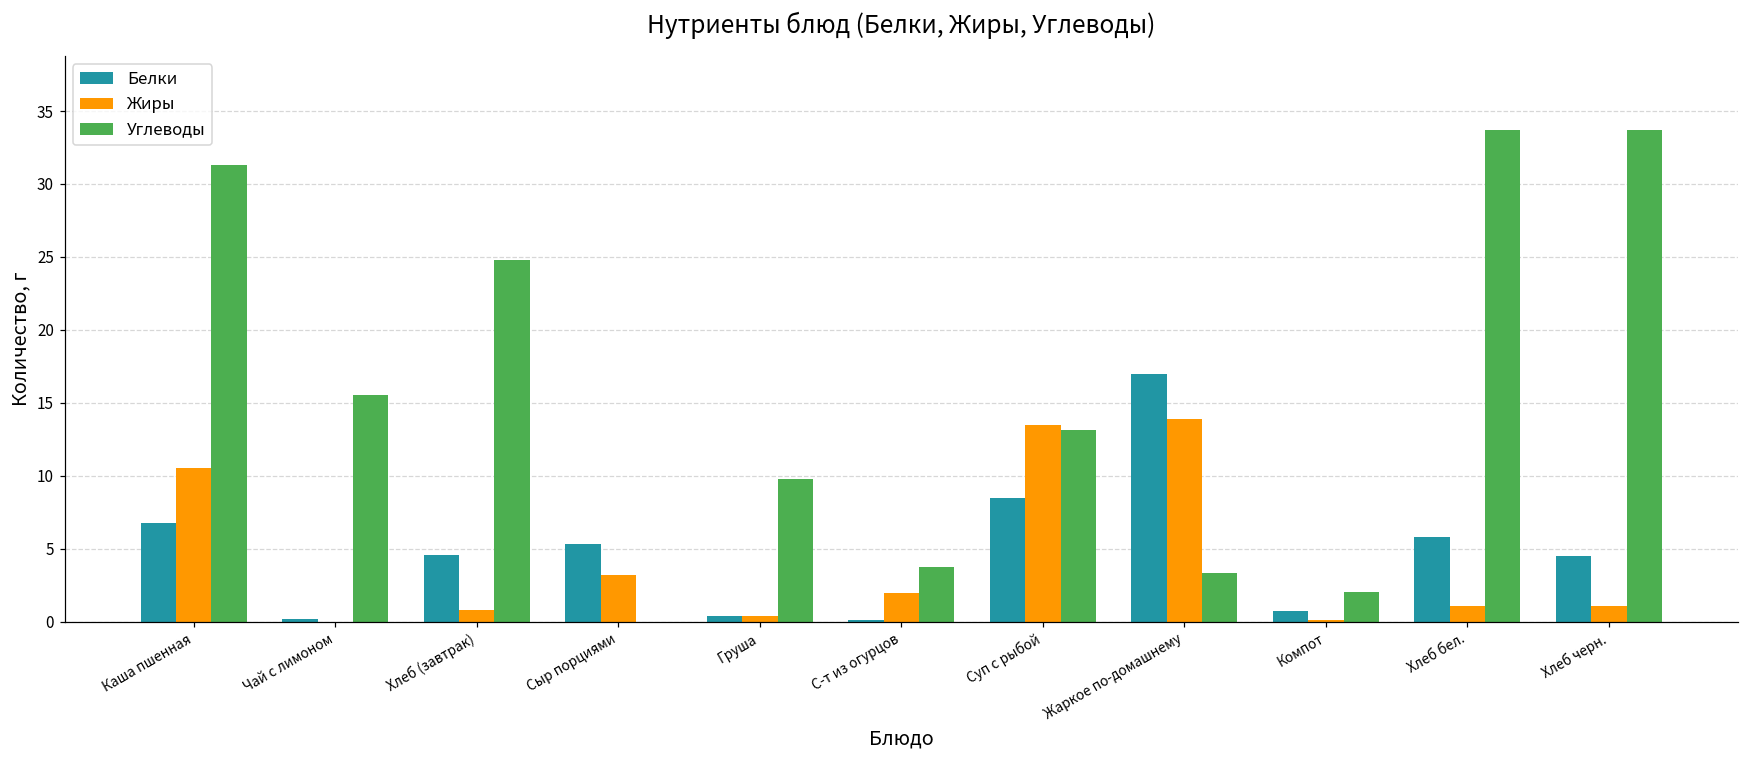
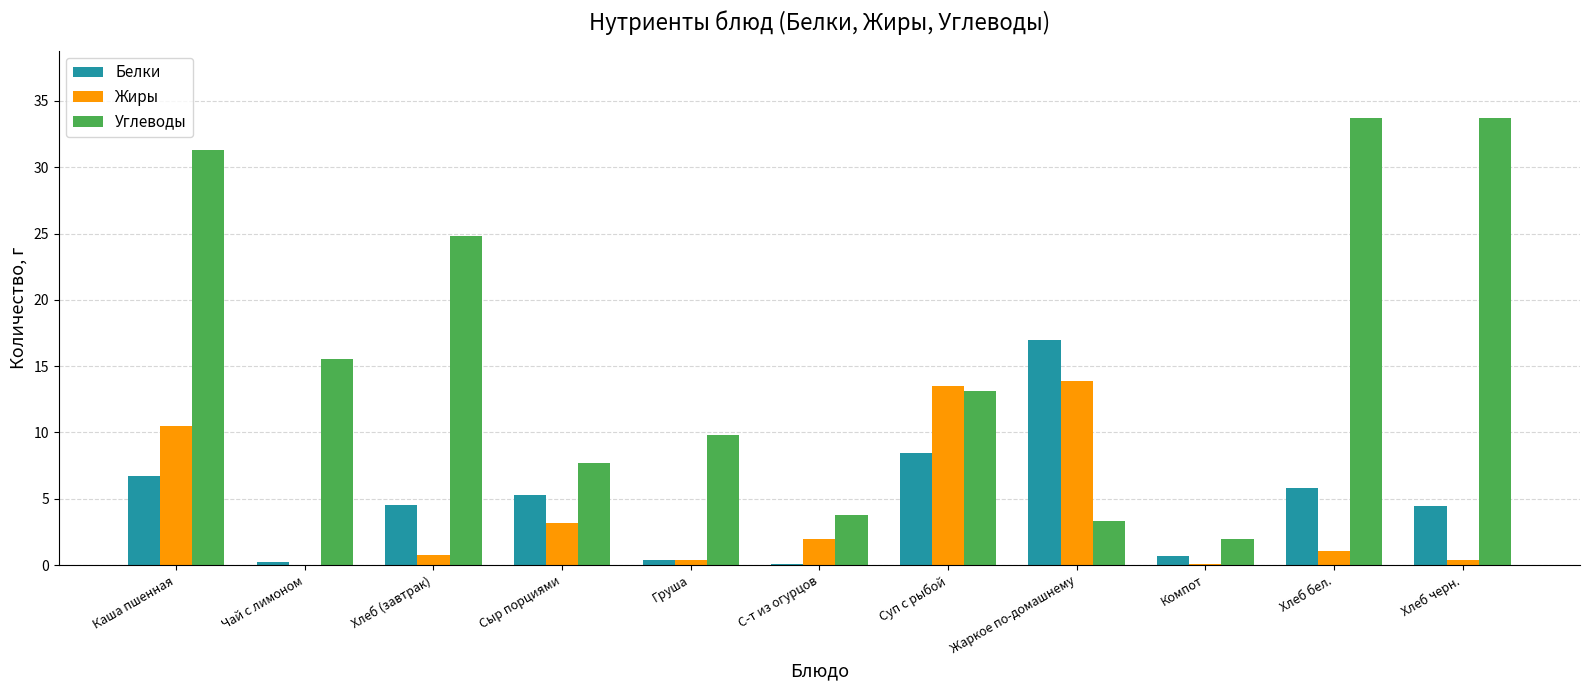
  {
    "Белки": {
      "Каша пшенная": 6.7,
      "Чай с лимоном": 0.2,
      "Хлеб (завтрак)": 4.6,
      "Сыр порциями": 5.3,
      "Груша": 0.4,
      "Суп с рыбой": 8.5,
      "Жаркое по-домашнему": 17.0,
      "Компот": 0.7,
      "Хлеб бел.": 5.8,
      "Хлеб черн.": 4.5
    },
    "Жиры": {
      "Каша пшенная": 10.5,
      "Чай с лимоном": 0.0,
      "Хлеб (завтрак)": 0.8,
      "Сыр порциями": 3.2,
      "Груша": 0.4,
      "С-т из огурцов": 2.0,
      "Суп с рыбой": 13.5,
      "Жаркое по-домашнему": 13.9,
      "Хлеб бел.": 1.1,
-     "Хлеб черн.": 1.1
+     "Хлеб черн.": 0.4
    },
    "Углеводы": {
      "Каша пшенная": 31.3,
      "Чай с лимоном": 15.5,
      "Хлеб (завтрак)": 24.8,
-     "Сыр порциями": 0.0,
+     "Сыр порциями": 7.7,
      "Груша": 9.8,
      "С-т из огурцов": 3.8,
      "Суп с рыбой": 13.1,
      "Жаркое по-домашнему": 3.3,
      "Компот": 2.0,
      "Хлеб бел.": 33.7,
      "Хлеб черн.": 33.7
    }
  }
